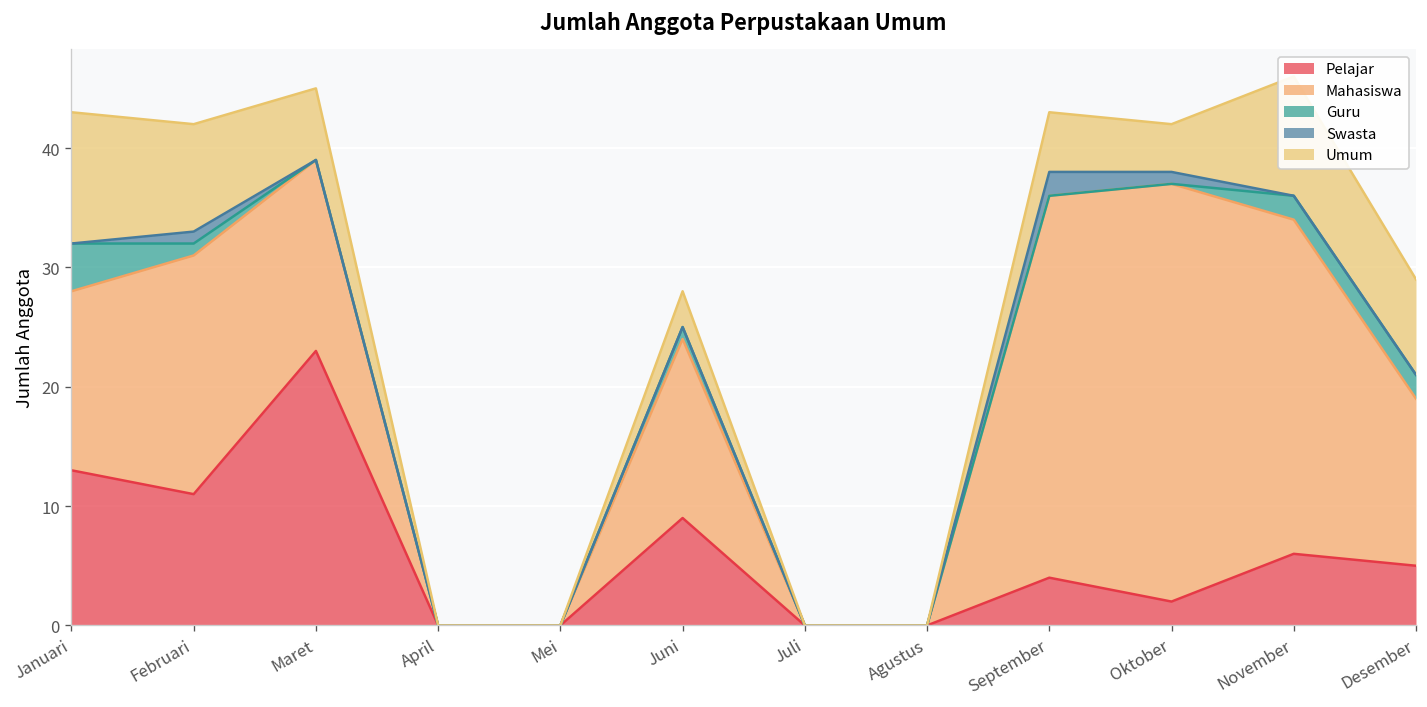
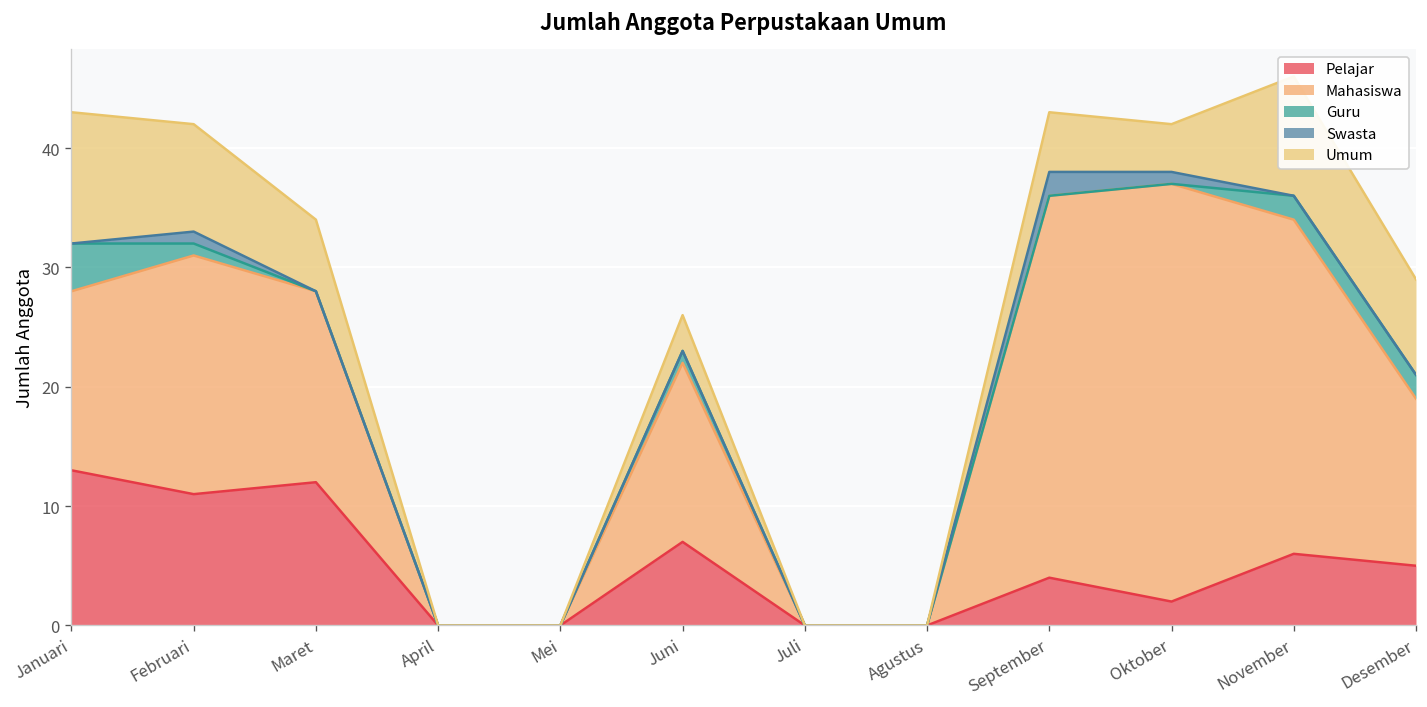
  {
    "Pelajar": {
      "Januari": 13,
      "Februari": 11,
-     "Maret": 23,
-     "Juni": 9,
+     "Maret": 12,
+     "Juni": 7,
      "September": 4,
      "Oktober": 2,
      "November": 6,
      "Desember": 5
    }
  }
